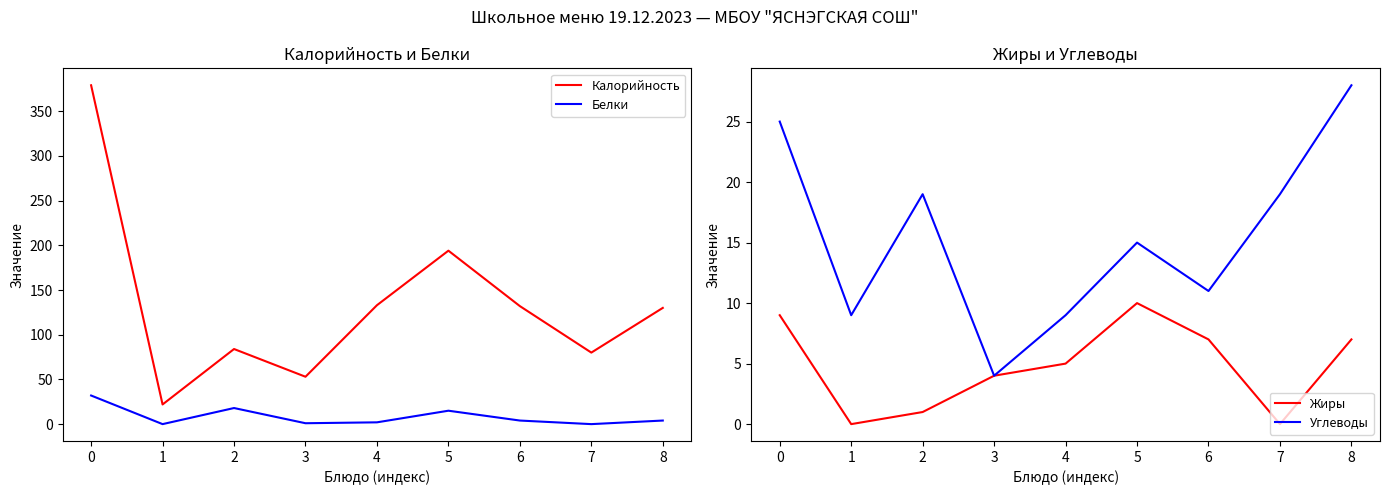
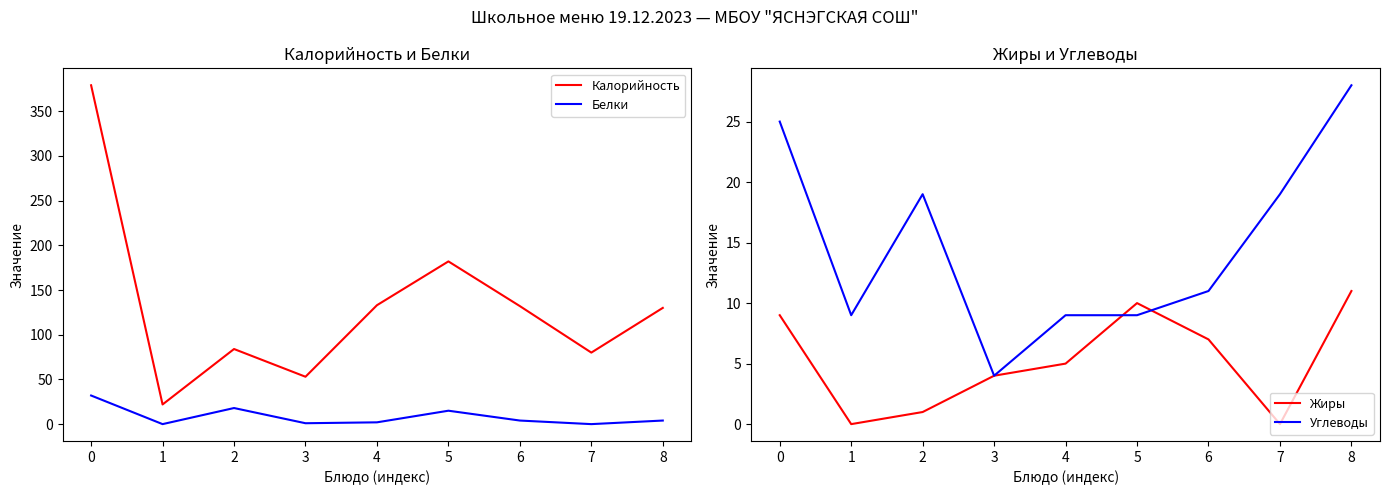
  {
    "Калорийность и Белки": {
      "Калорийность": {
        "0": 380,
        "1": 20,
        "2": 80,
        "3": 50,
        "4": 130,
-       "5": 190,
+       "5": 180,
        "6": 130,
        "7": 80,
        "8": 130
      },
      "Белки": {
        "0": 30,
        "1": 0,
        "2": 20,
        "3": 0,
        "4": 0,
        "5": 20,
        "6": 0,
        "7": 0,
        "8": 0
      }
    },
    "Жиры и Углеводы": {
      "Жиры": {
        "0": 9,
        "1": 0,
        "2": 1,
        "4": 5,
        "5": 10,
        "6": 7,
-       "8": 7
+       "8": 11
      },
      "Углеводы": {
        "0": 25,
        "1": 9,
        "2": 19,
        "4": 9,
-       "5": 15,
+       "5": 9,
        "6": 11,
        "7": 19,
        "8": 28
      }
    }
  }
